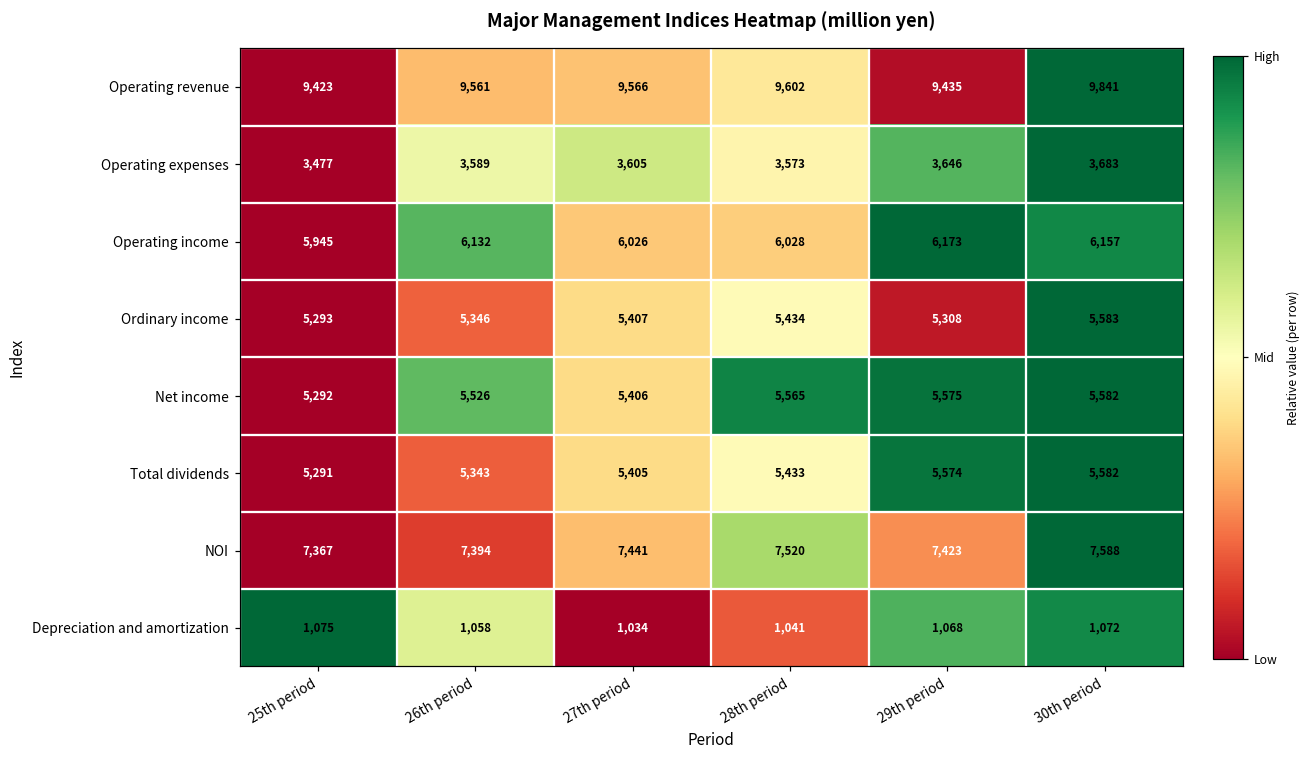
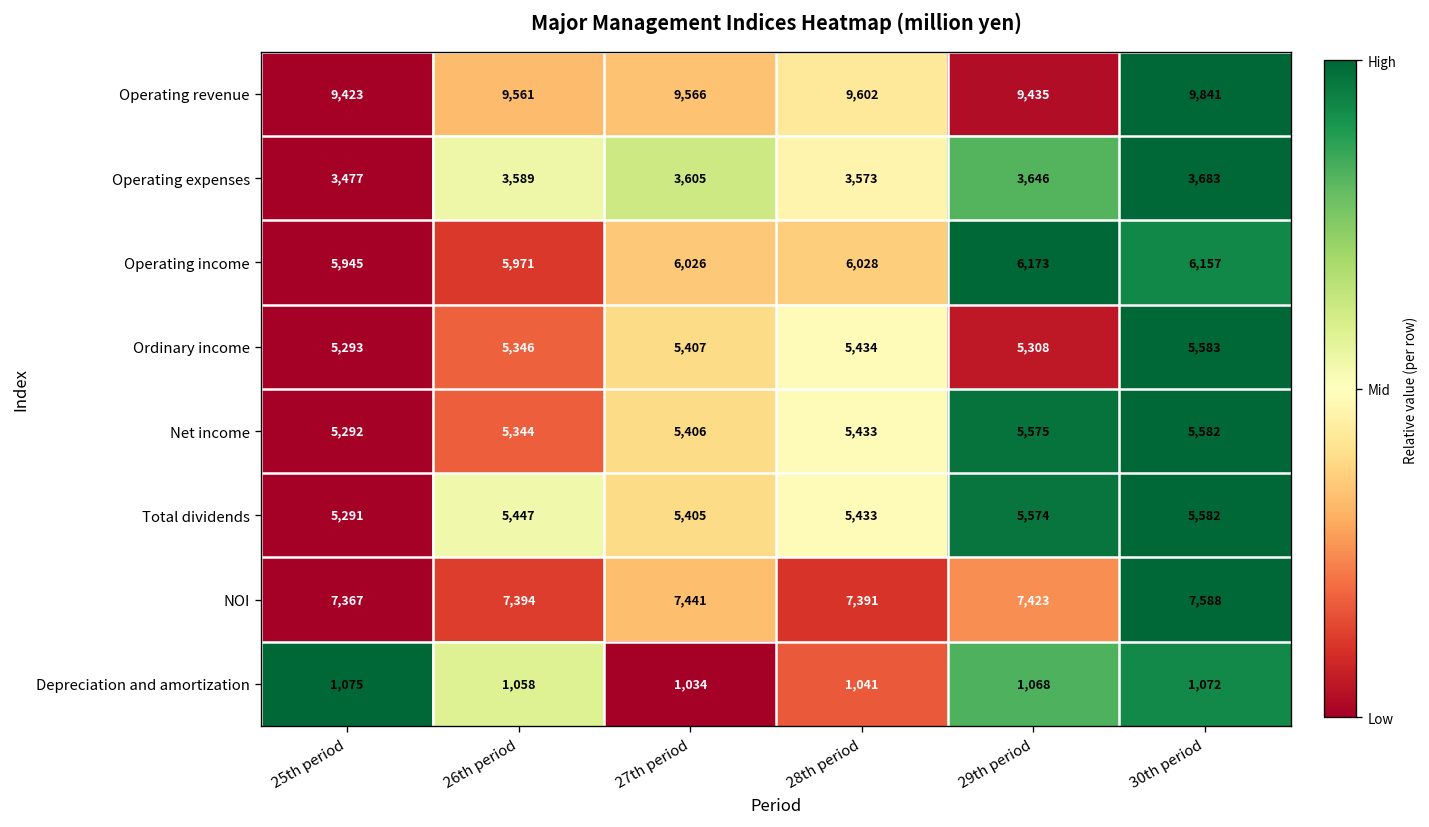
  {
    "Operating revenue": {
      "25th period": "9,423",
      "26th period": "9,561",
      "27th period": "9,566",
      "28th period": "9,602",
      "29th period": "9,435",
      "30th period": "9,841"
    },
    "Operating expenses": {
      "25th period": "3,477",
      "26th period": "3,589",
      "27th period": "3,605",
      "28th period": "3,573",
      "29th period": "3,646",
      "30th period": "3,683"
    },
    "Operating income": {
      "25th period": "5,945",
-     "26th period": "6,132",
+     "26th period": "5,971",
      "27th period": "6,026",
      "28th period": "6,028",
      "29th period": "6,173",
      "30th period": "6,157"
    },
    "Ordinary income": {
      "25th period": "5,293",
      "26th period": "5,346",
      "27th period": "5,407",
      "28th period": "5,434",
      "29th period": "5,308",
      "30th period": "5,583"
    },
    "Net income": {
      "25th period": "5,292",
-     "26th period": "5,526",
+     "26th period": "5,344",
      "27th period": "5,406",
-     "28th period": "5,565",
+     "28th period": "5,433",
      "29th period": "5,575",
      "30th period": "5,582"
    },
    "Total dividends": {
      "25th period": "5,291",
-     "26th period": "5,343",
+     "26th period": "5,447",
      "27th period": "5,405",
      "28th period": "5,433",
      "29th period": "5,574",
      "30th period": "5,582"
    },
    "NOI": {
      "25th period": "7,367",
      "26th period": "7,394",
      "27th period": "7,441",
-     "28th period": "7,520",
+     "28th period": "7,391",
      "29th period": "7,423",
      "30th period": "7,588"
    },
    "Depreciation and amortization": {
      "25th period": "1,075",
      "26th period": "1,058",
      "27th period": "1,034",
      "28th period": "1,041",
      "29th period": "1,068",
      "30th period": "1,072"
    }
  }
